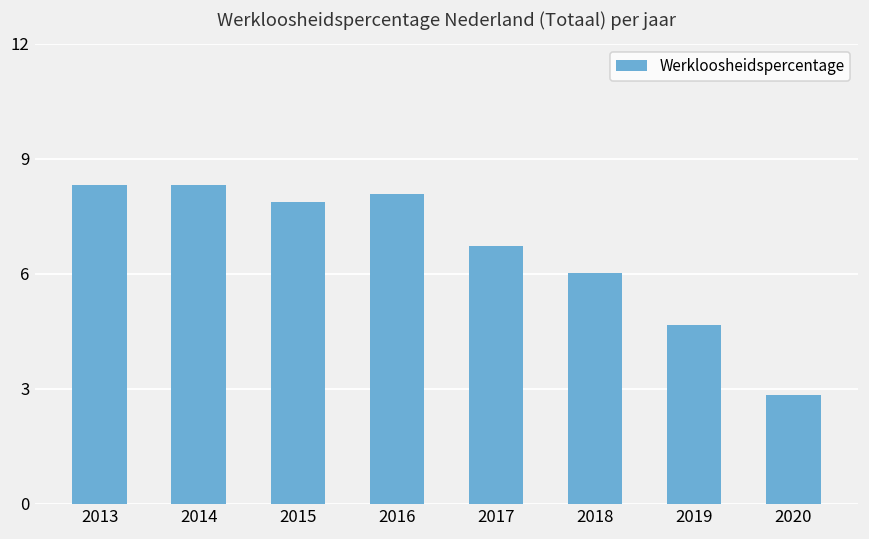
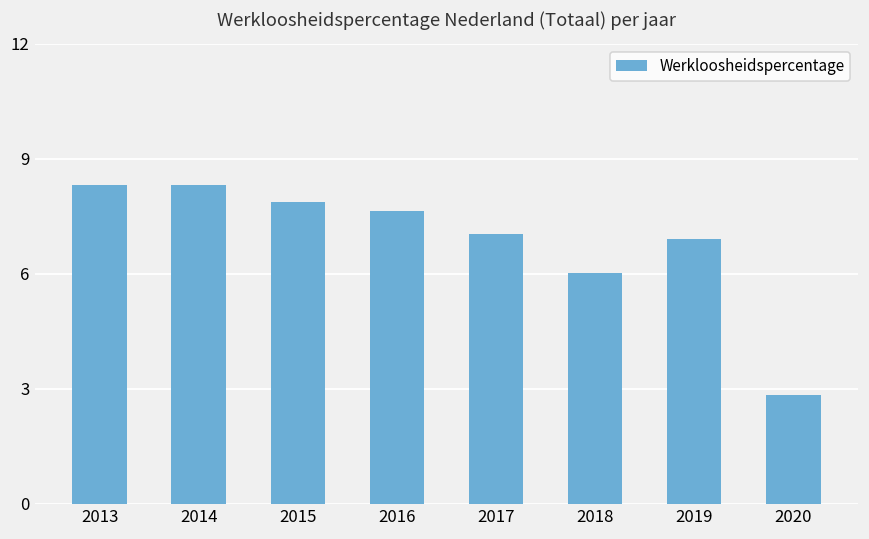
  {
    "2013": 8.3,
    "2014": 8.3,
    "2015": 7.9,
-   "2016": 8.1,
-   "2017": 6.7,
+   "2016": 7.6,
+   "2017": 7.0,
    "2018": 6.0,
-   "2019": 4.7,
+   "2019": 6.9,
    "2020": 2.8
  }
